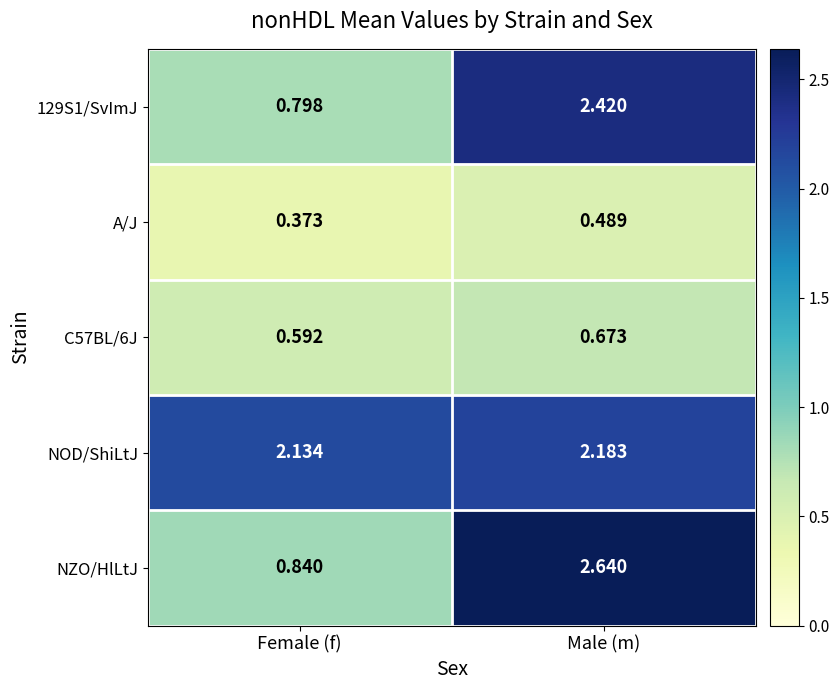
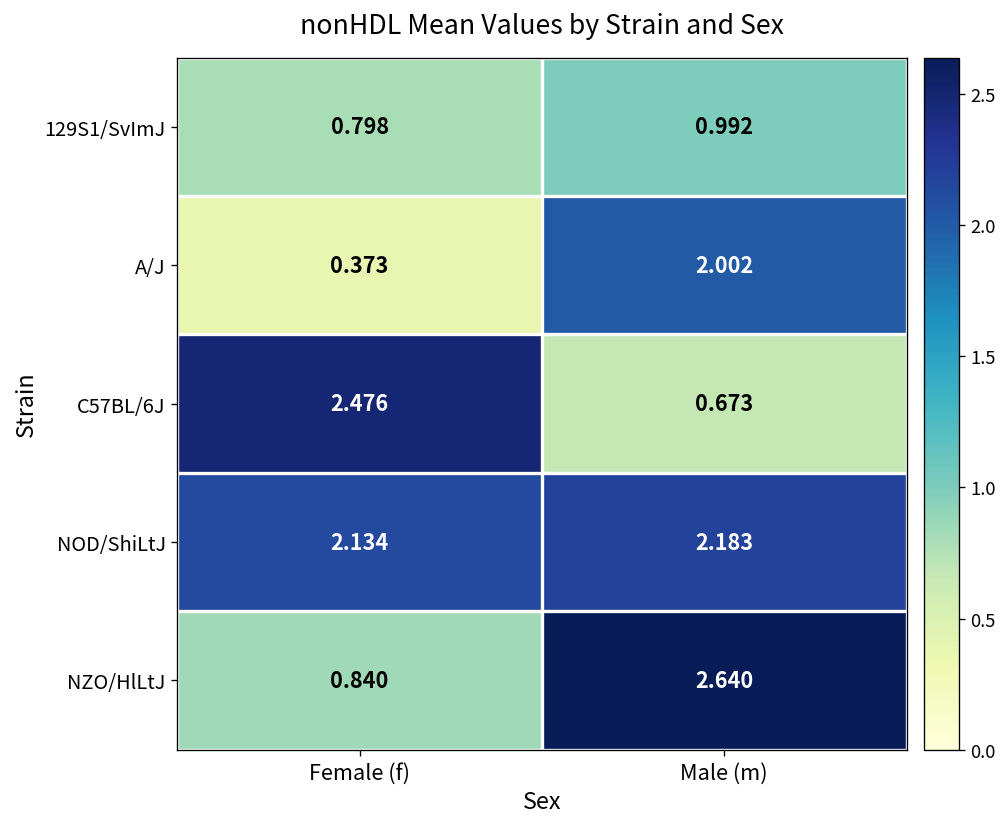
  {
    "129S1/SvImJ": {
      "Female (f)": 0.798,
-     "Male (m)": 2.420
+     "Male (m)": 0.992
    },
    "A/J": {
      "Female (f)": 0.373,
-     "Male (m)": 0.489
+     "Male (m)": 2.002
    },
    "C57BL/6J": {
-     "Female (f)": 0.592,
+     "Female (f)": 2.476,
      "Male (m)": 0.673
    },
    "NOD/ShiLtJ": {
      "Female (f)": 2.134,
      "Male (m)": 2.183
    },
    "NZO/HlLtJ": {
      "Female (f)": 0.840,
      "Male (m)": 2.640
    }
  }
